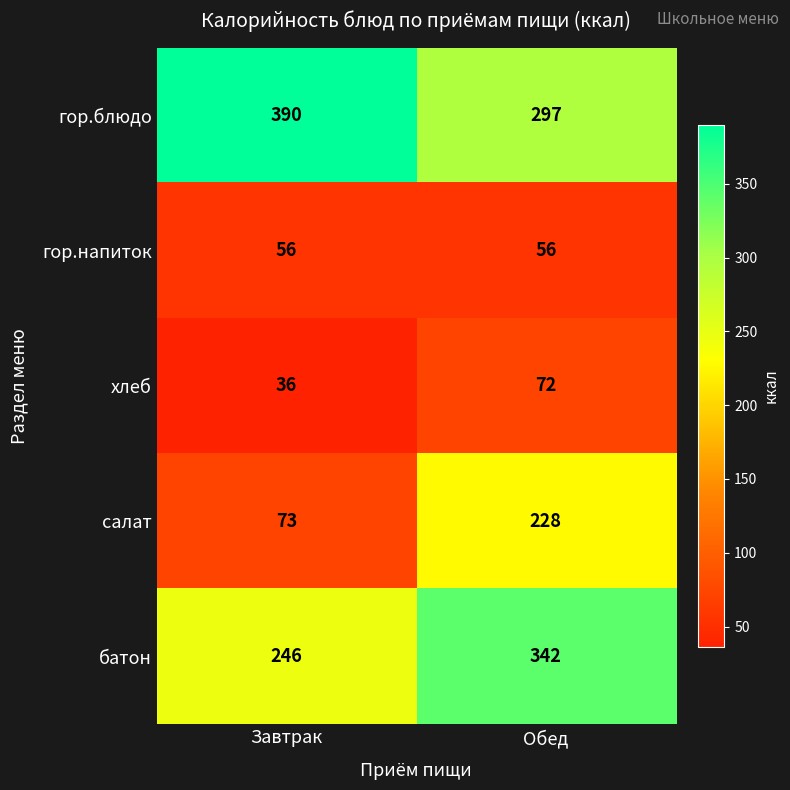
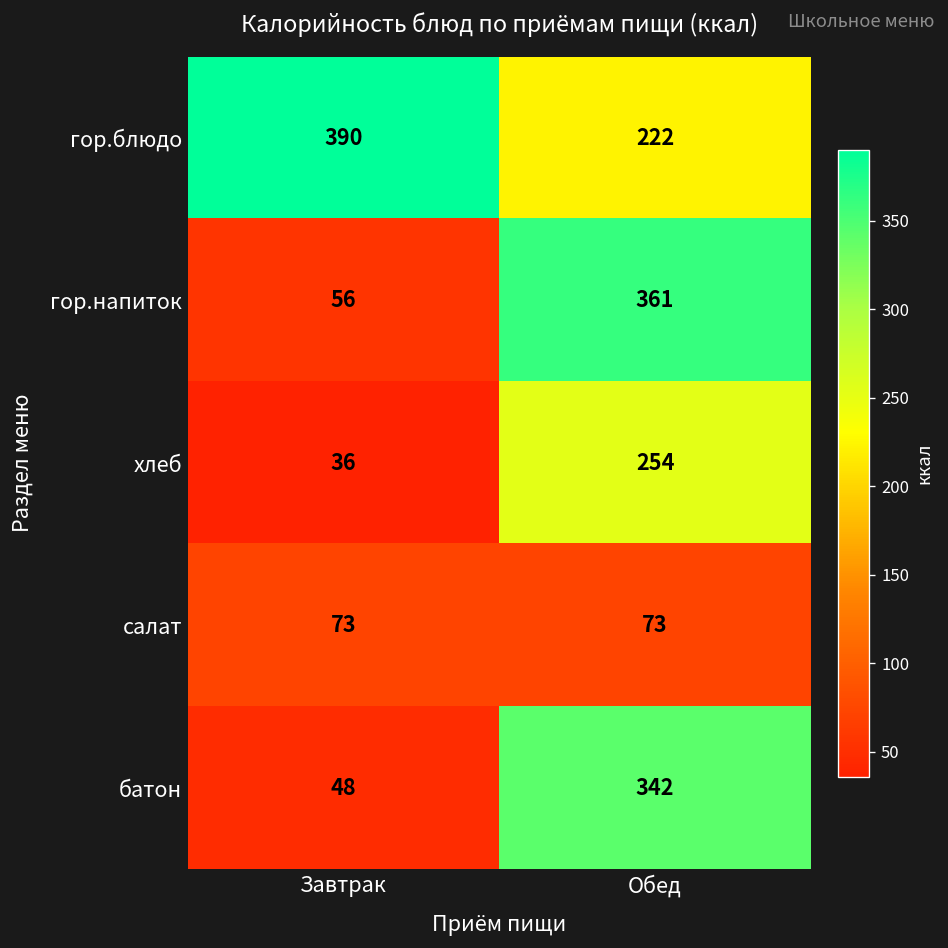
  {
    "гор.блюдо": {
      "Завтрак": 390,
-     "Обед": 297
+     "Обед": 222
    },
    "гор.напиток": {
      "Завтрак": 56,
-     "Обед": 56
+     "Обед": 361
    },
    "хлеб": {
      "Завтрак": 36,
-     "Обед": 72
+     "Обед": 254
    },
    "салат": {
      "Завтрак": 73,
-     "Обед": 228
+     "Обед": 73
    },
    "батон": {
-     "Завтрак": 246,
+     "Завтрак": 48,
      "Обед": 342
    }
  }
